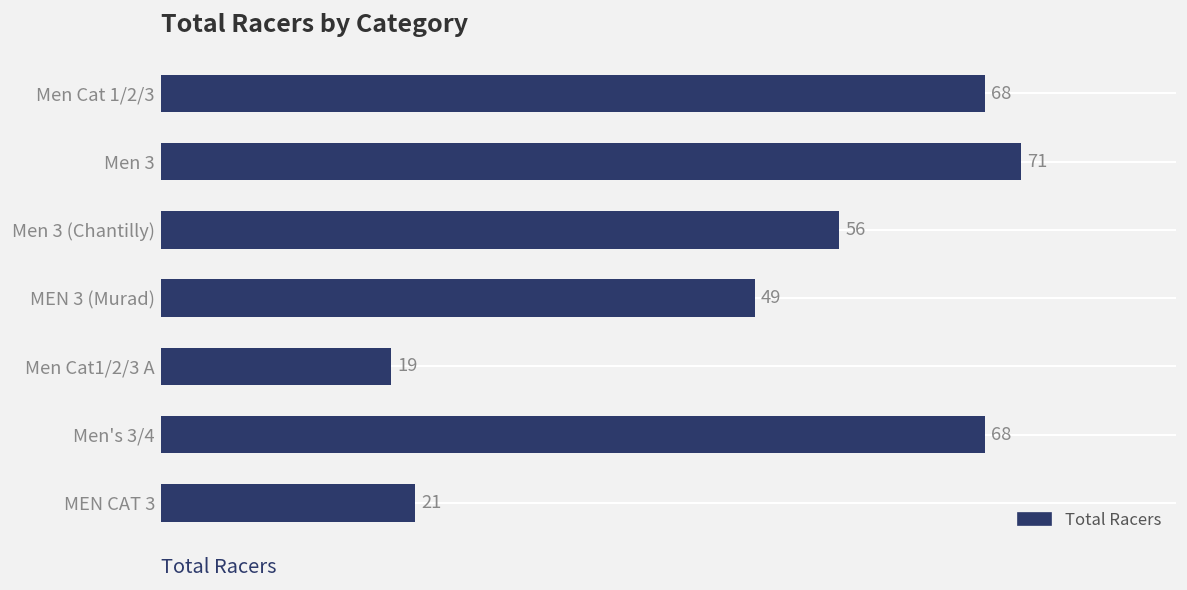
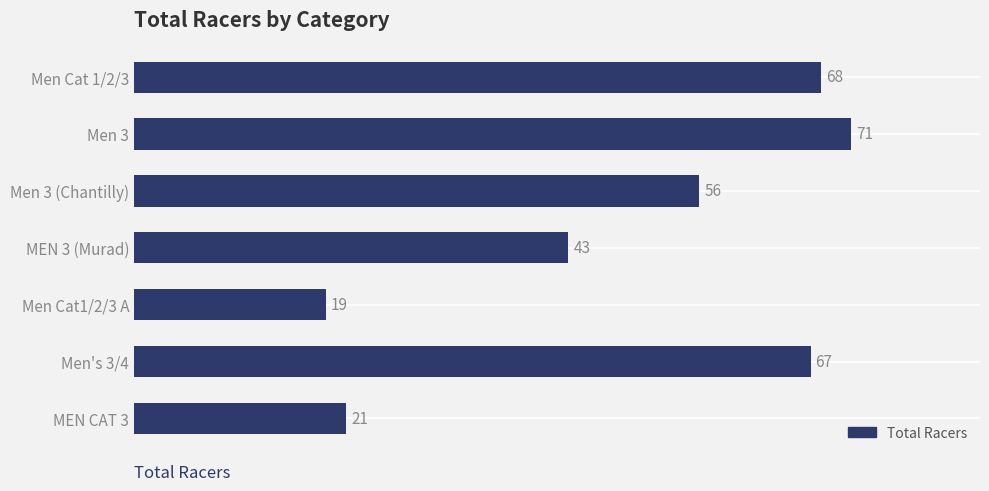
  {
    "Men Cat 1/2/3": 68,
    "Men 3": 71,
    "Men 3 (Chantilly)": 56,
-   "MEN 3 (Murad)": 49,
+   "MEN 3 (Murad)": 43,
    "Men Cat1/2/3 A": 19,
-   "Men's 3/4": 68,
+   "Men's 3/4": 67,
    "MEN CAT 3": 21
  }
